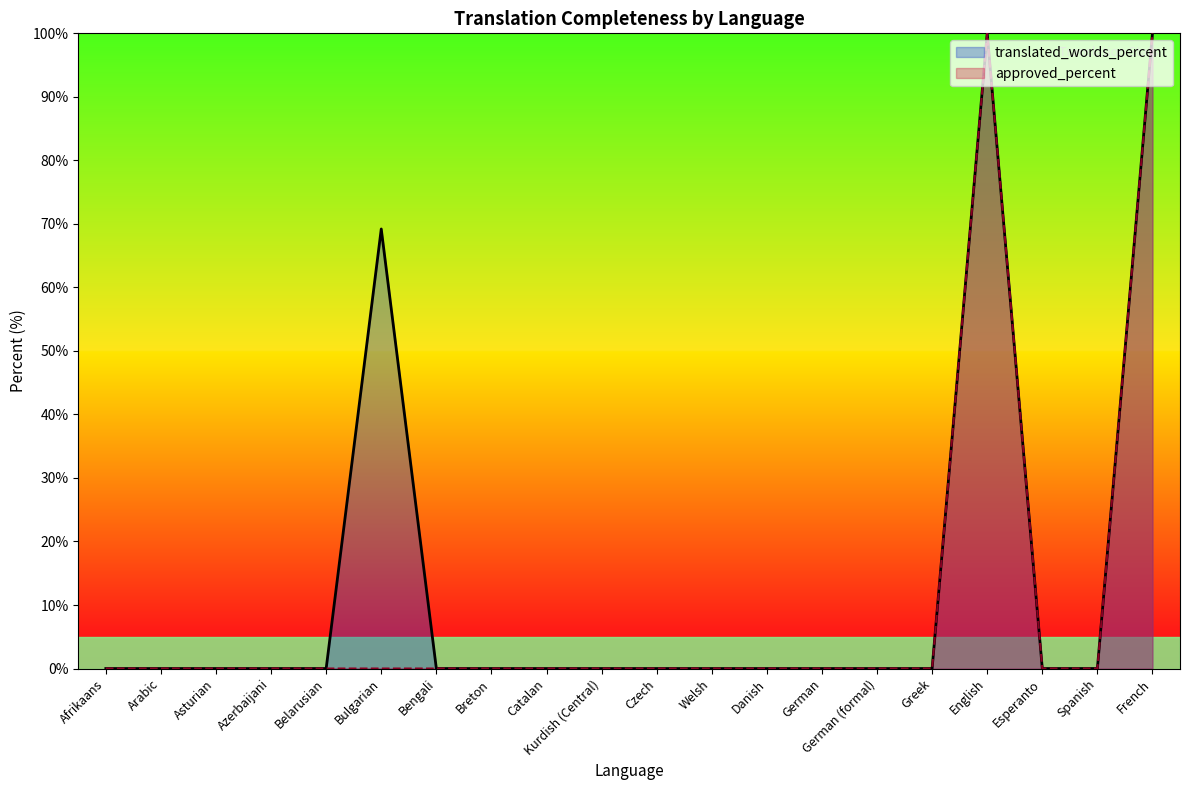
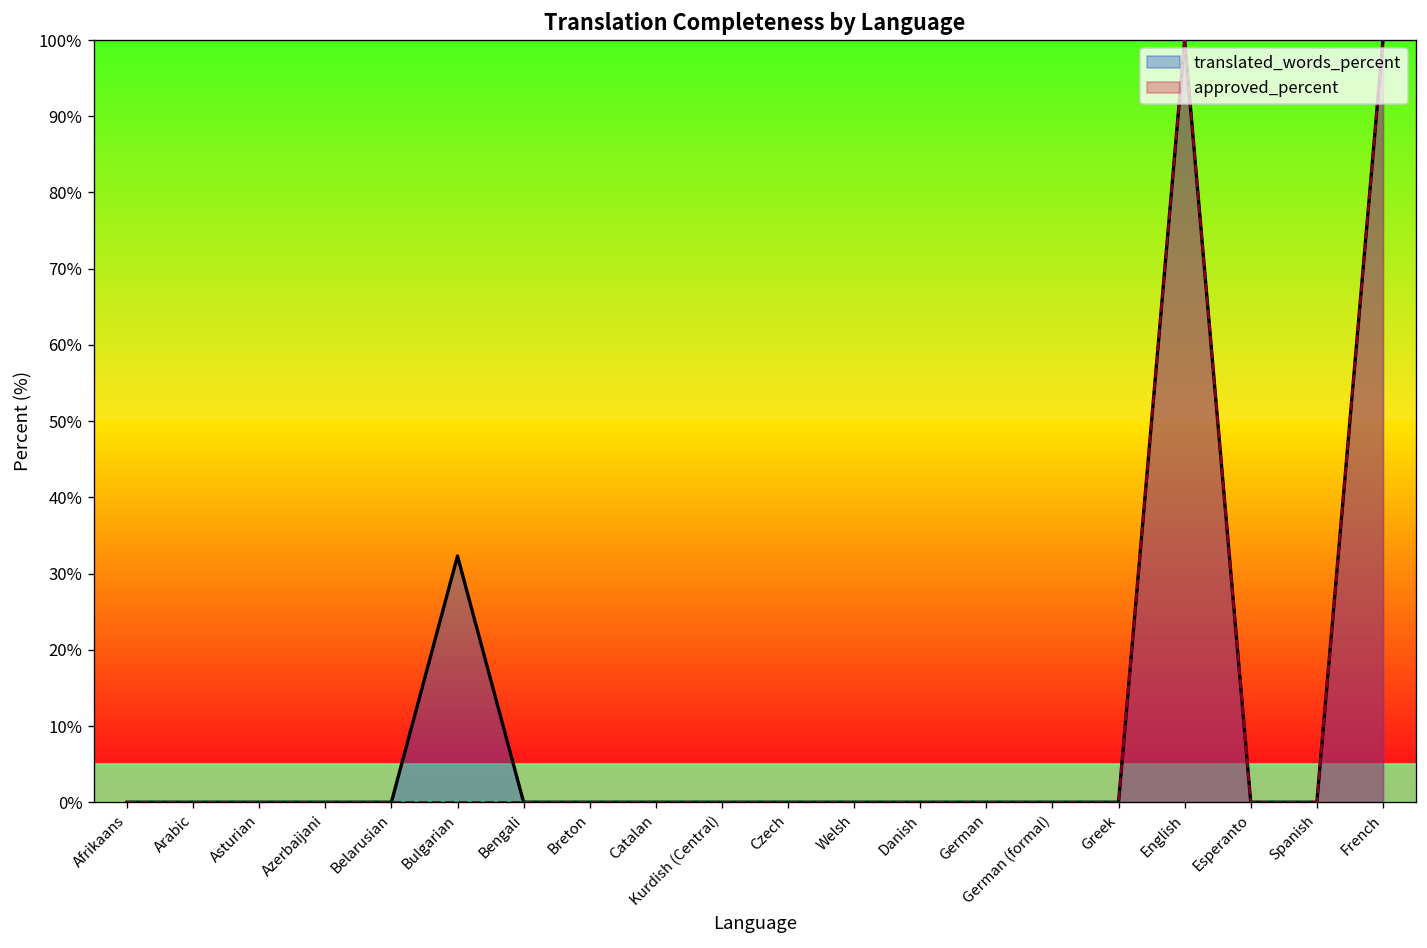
  {
    "translated_words_percent": {
-     "Bulgarian": "69%"
+     "Bulgarian": "32%"
    }
  }
